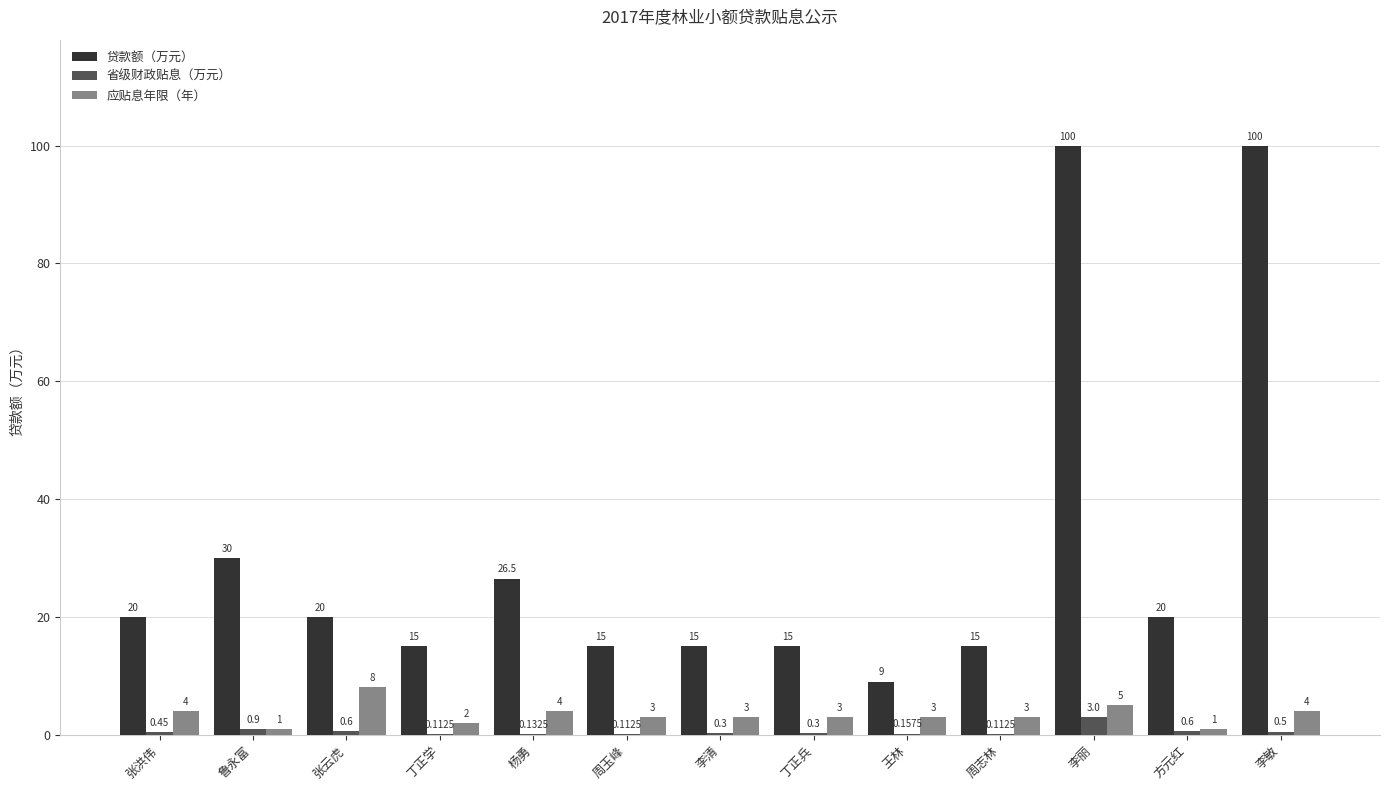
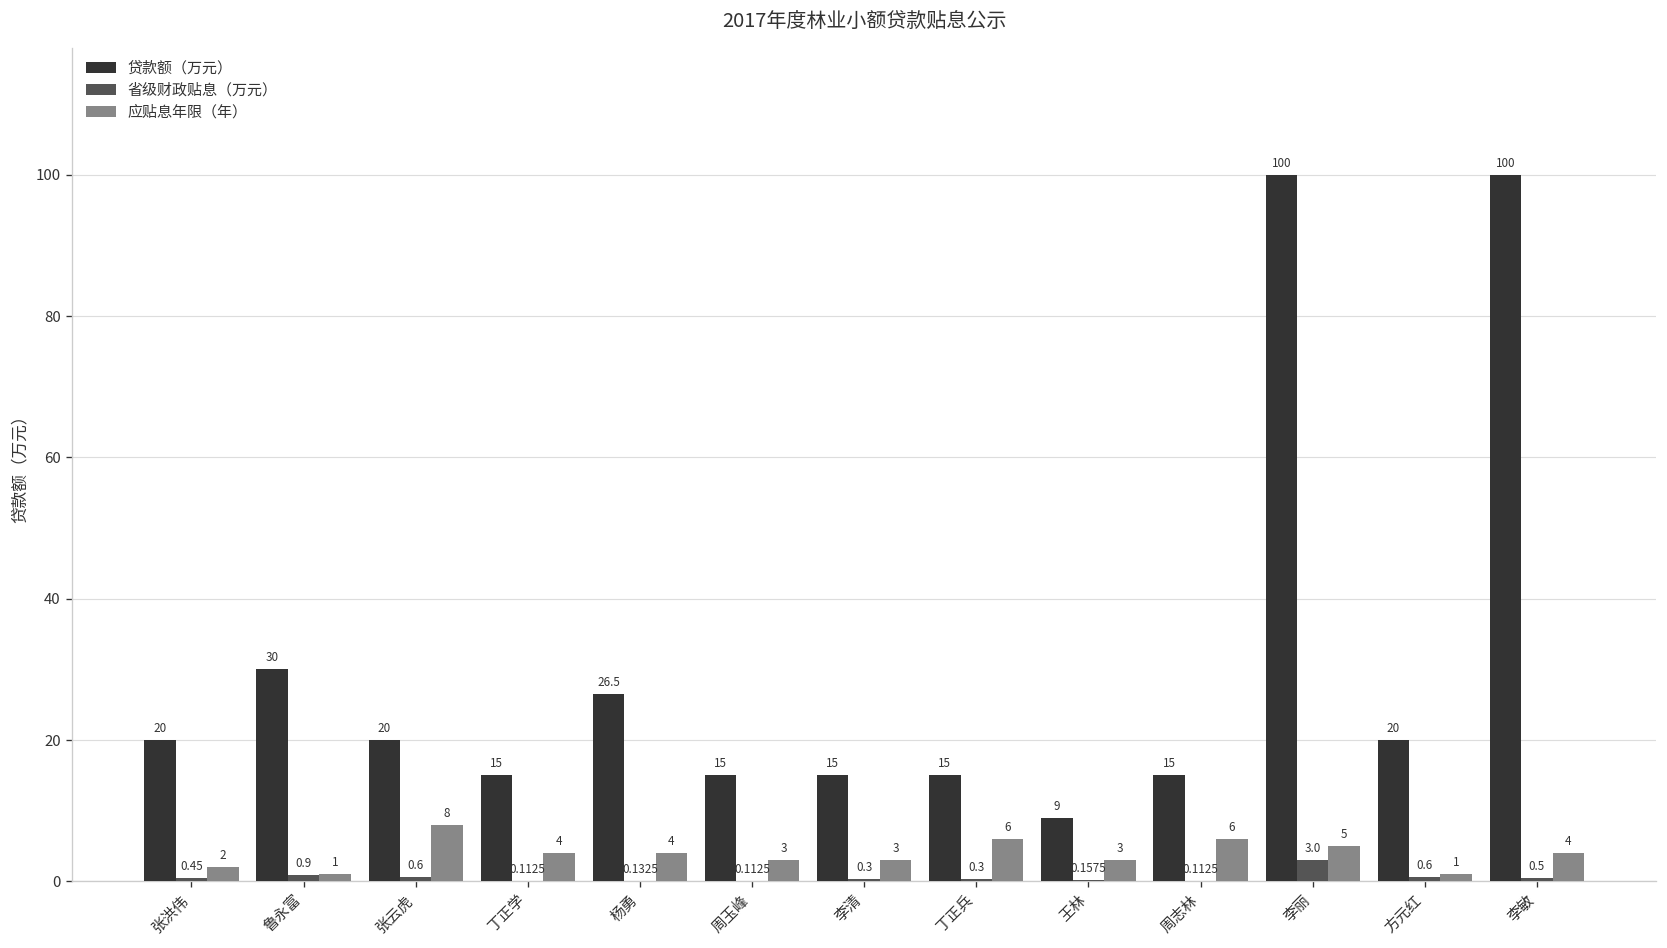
  {
    "应贴息年限（年）": {
-     "张洪伟": 4,
+     "张洪伟": 2,
      "鲁永富": 1,
      "张云虎": 8,
-     "丁正学": 2,
+     "丁正学": 4,
      "杨勇": 4,
      "周玉峰": 3,
      "李清": 3,
-     "丁正兵": 3,
+     "丁正兵": 6,
      "王林": 3,
-     "周志林": 3,
+     "周志林": 6,
      "李丽": 5,
      "方元红": 1,
      "李敏": 4
    }
  }
